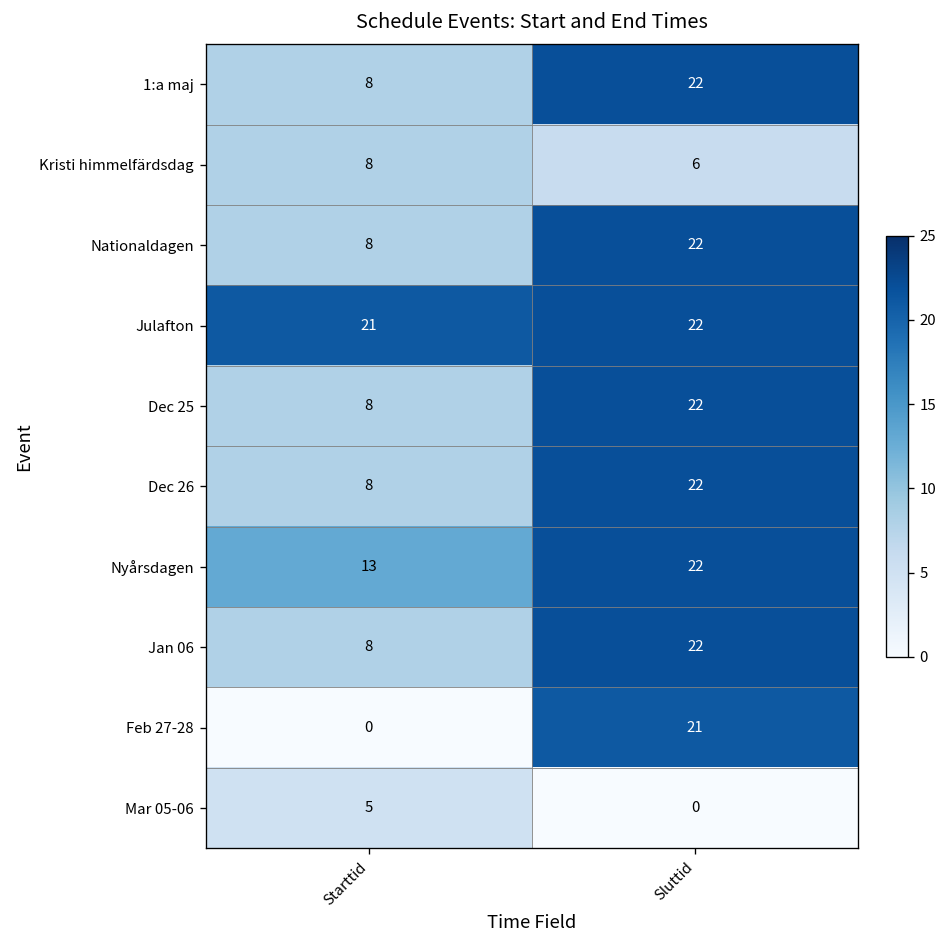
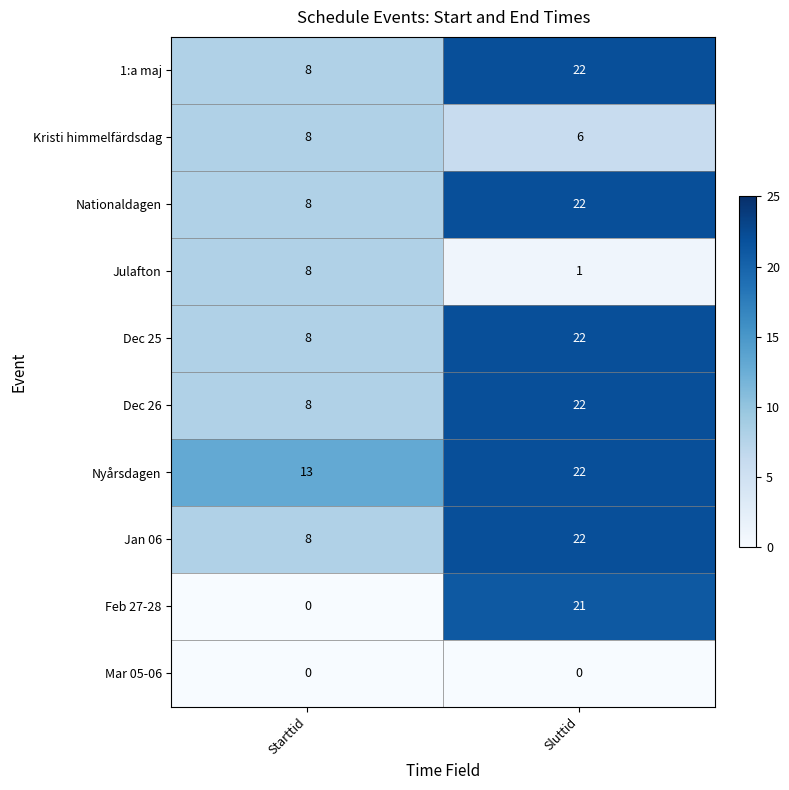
  {
    "1:a maj": {
      "Starttid": 8,
      "Sluttid": 22
    },
    "Kristi himmelfärdsdag": {
      "Starttid": 8,
      "Sluttid": 6
    },
    "Nationaldagen": {
      "Starttid": 8,
      "Sluttid": 22
    },
    "Julafton": {
-     "Starttid": 21,
-     "Sluttid": 22
+     "Starttid": 8,
+     "Sluttid": 1
    },
    "Dec 25": {
      "Starttid": 8,
      "Sluttid": 22
    },
    "Dec 26": {
      "Starttid": 8,
      "Sluttid": 22
    },
    "Nyårsdagen": {
      "Starttid": 13,
      "Sluttid": 22
    },
    "Jan 06": {
      "Starttid": 8,
      "Sluttid": 22
    },
    "Feb 27-28": {
      "Starttid": 0,
      "Sluttid": 21
    },
    "Mar 05-06": {
-     "Starttid": 5,
+     "Starttid": 0,
      "Sluttid": 0
    }
  }
